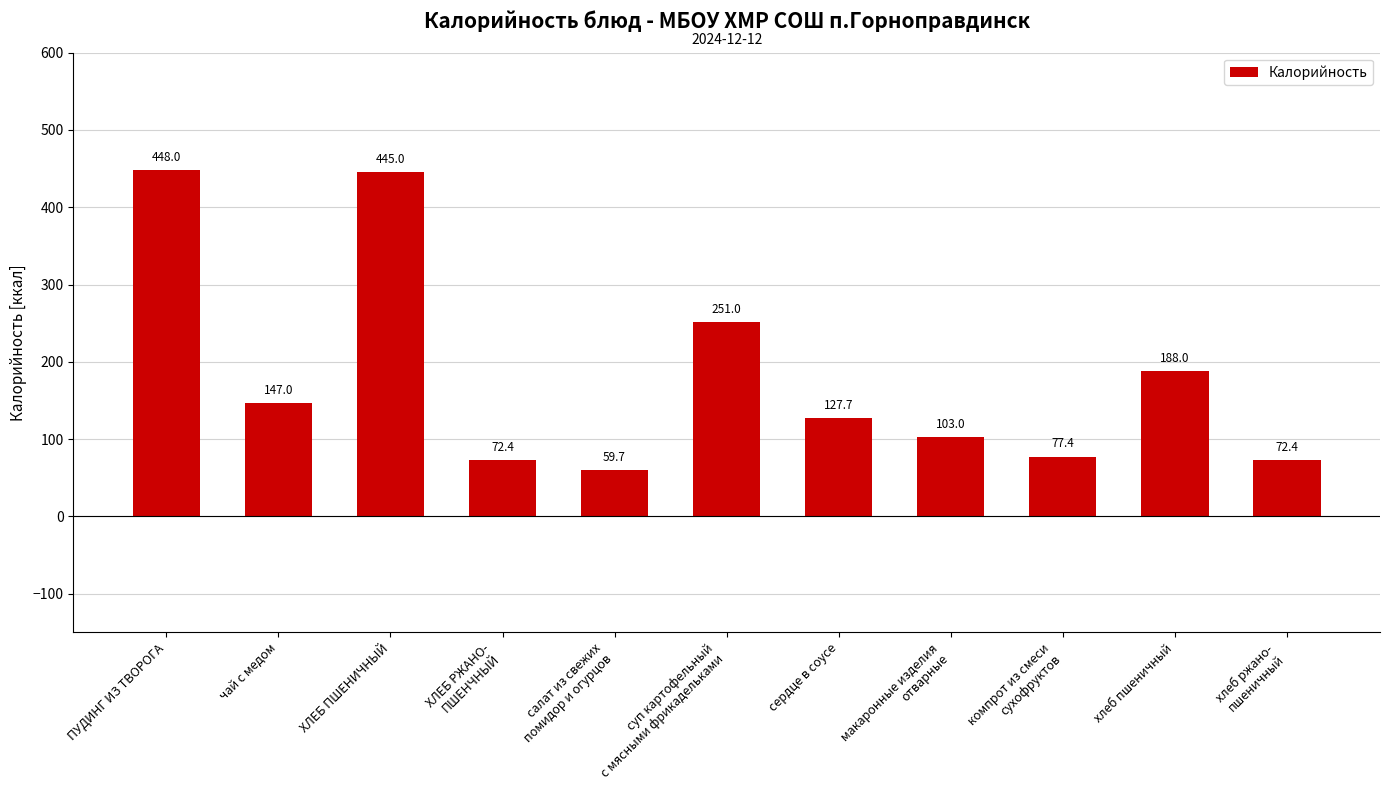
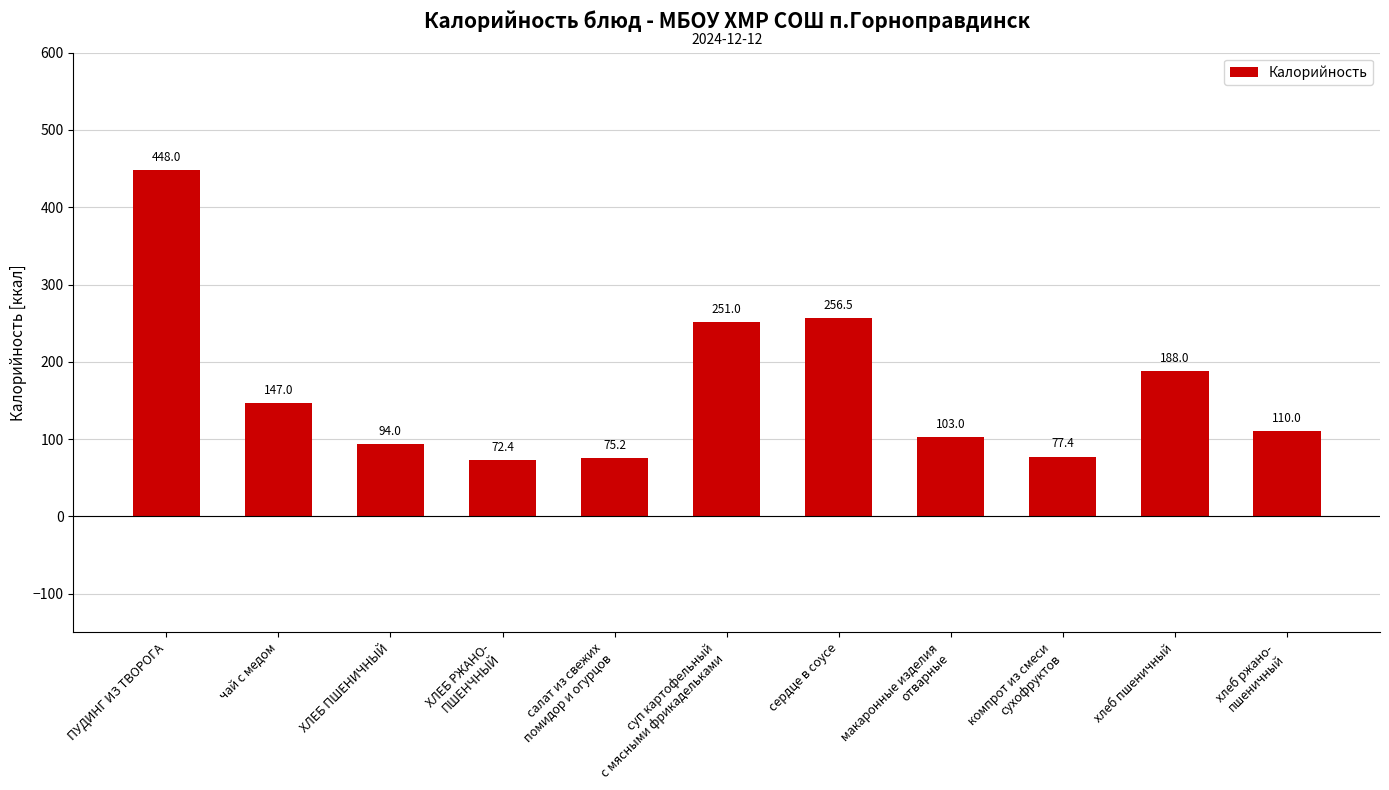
  {
    "ПУДИНГ ИЗ ТВОРОГА": 448.0,
    "чай с медом": 147.0,
-   "ХЛЕБ ПШЕНИЧНЫЙ": 445.0,
+   "ХЛЕБ ПШЕНИЧНЫЙ": 94.0,
    "ХЛЕБ РЖАНО- ПШЕНЧНЫЙ": 72.4,
-   "салат из свежих помидор и огурцов": 59.7,
+   "салат из свежих помидор и огурцов": 75.2,
    "суп картофельный с мясными фрикадельками": 251.0,
-   "сердце в соусе": 127.7,
+   "сердце в соусе": 256.5,
    "макаронные изделия отварные": 103.0,
    "компрот из смеси сухофруктов": 77.4,
    "хлеб пшеничный": 188.0,
-   "хлеб ржано- пшеничный": 72.4
+   "хлеб ржано- пшеничный": 110.0
  }
